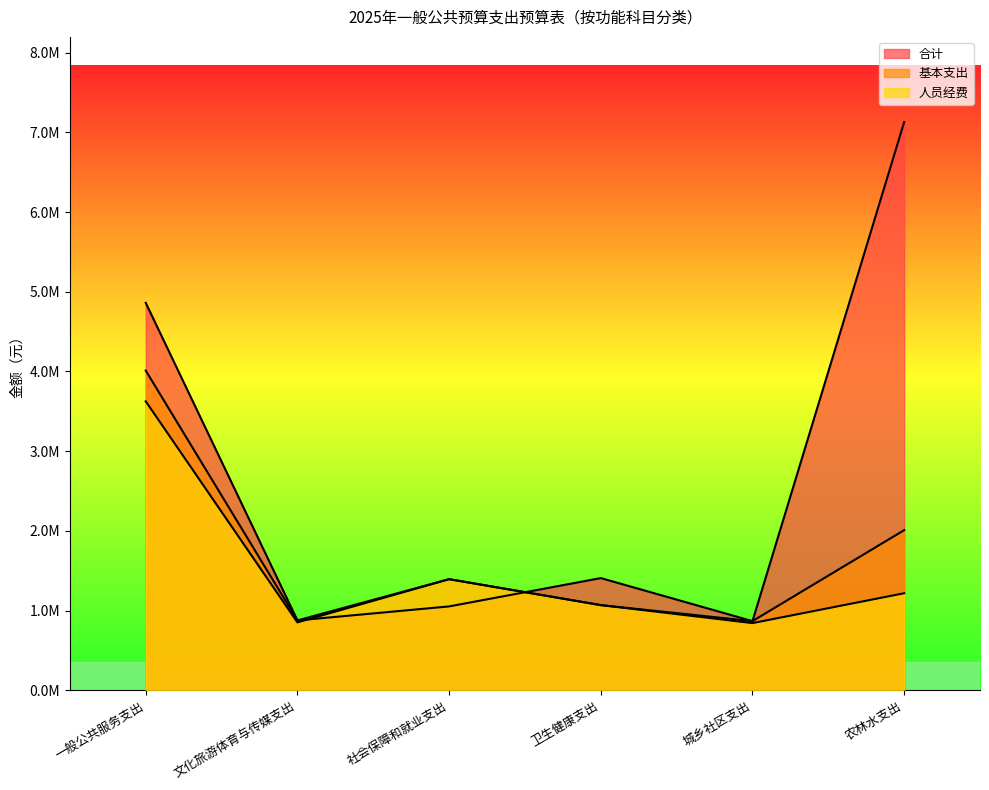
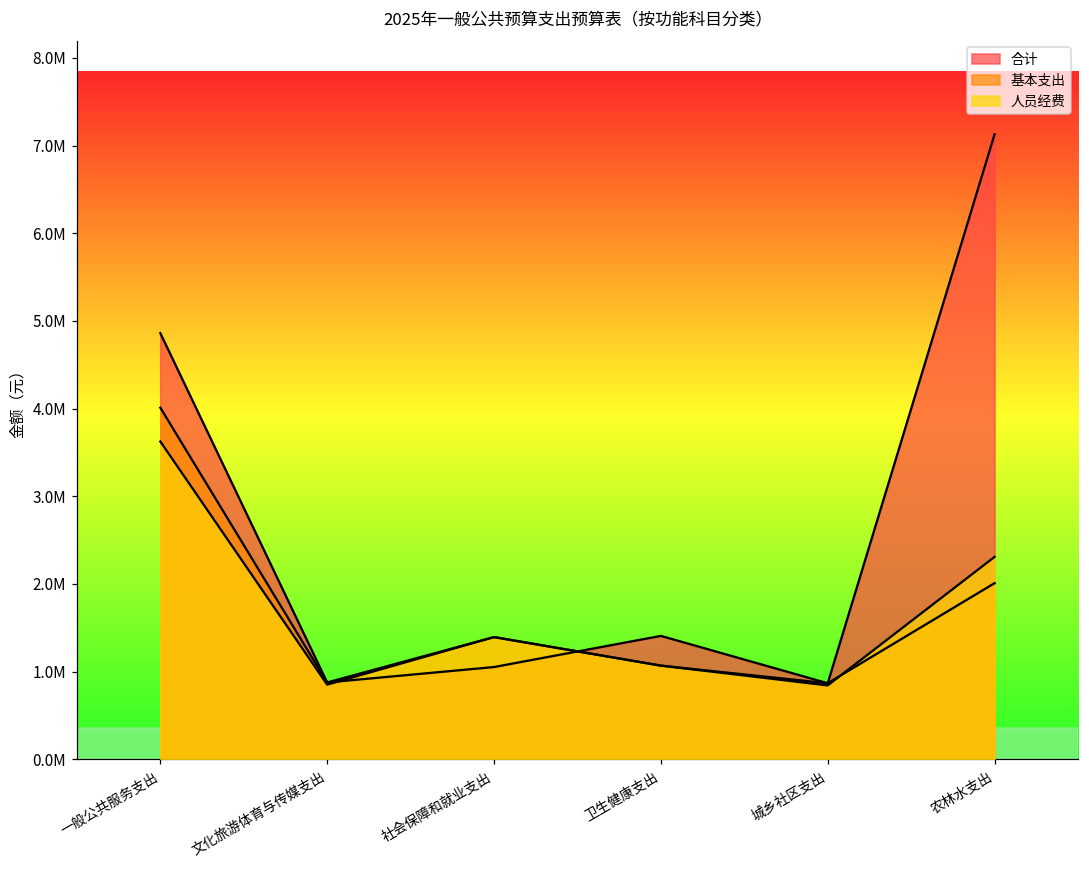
  {
    "合计": {
      "一般公共服务支出": 4900000,
      "社会保障和就业支出": 1100000,
      "卫生健康支出": 1400000,
      "农林水支出": 7100000
    },
    "基本支出": {
      "一般公共服务支出": 4000000,
      "农林水支出": 2000000
    },
    "人员经费": {
      "一般公共服务支出": 3600000,
-     "农林水支出": 1200000
+     "农林水支出": 2300000
    }
  }
